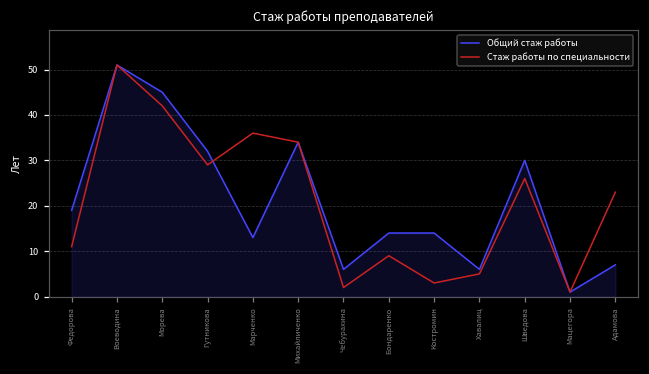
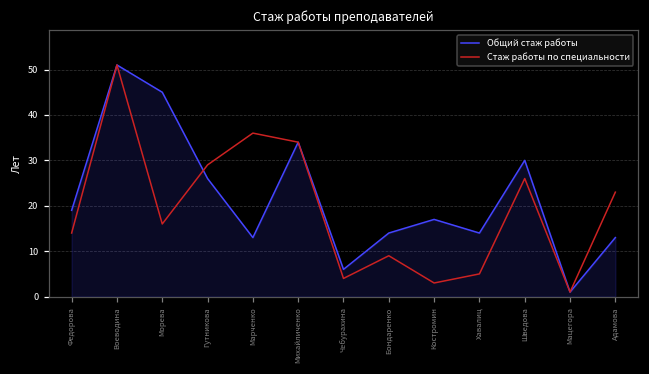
  {
    "Общий стаж работы": {
      "Федорова": 19,
      "Морева": 45,
-     "Гутникова": 32,
+     "Гутникова": 26,
      "Марченко": 13,
      "Чебурахина": 6,
      "Бондаренко": 14,
-     "Костромин": 14,
-     "Хавалиц": 6,
+     "Костромин": 17,
+     "Хавалиц": 14,
      "Шведова": 30,
-     "Адамова": 7
+     "Адамова": 13
    },
    "Стаж работы по специальности": {
-     "Федорова": 11,
-     "Морева": 42,
+     "Федорова": 14,
+     "Морева": 16,
      "Гутникова": 29,
      "Марченко": 36,
-     "Чебурахина": 2,
+     "Чебурахина": 4,
      "Бондаренко": 9,
      "Костромин": 3,
      "Хавалиц": 5,
      "Шведова": 26,
      "Адамова": 23
    }
  }
